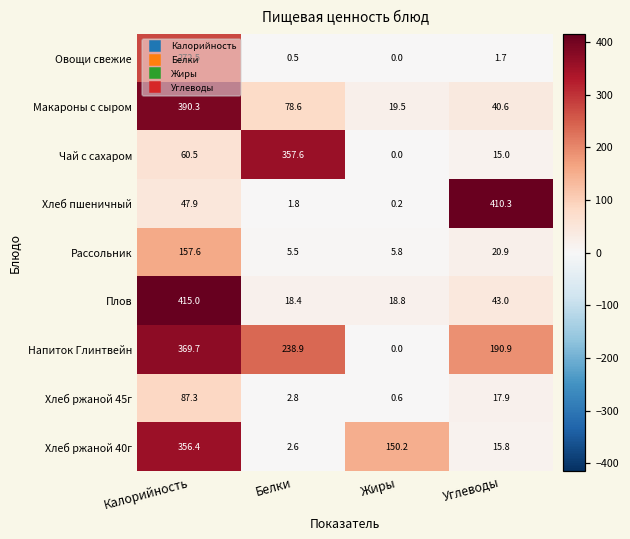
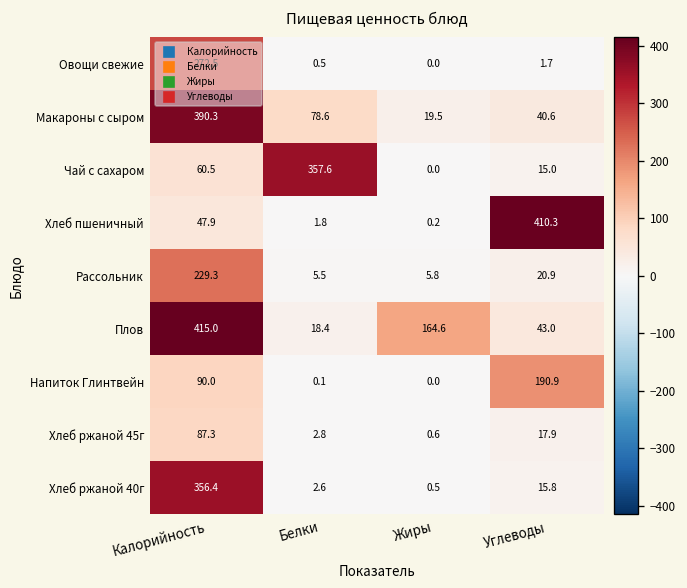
  {
    "Овощи свежие": {
      "Белки": 0.5,
      "Жиры": 0.0,
      "Углеводы": 1.7
    },
    "Макароны с сыром": {
      "Калорийность": 390.3,
      "Белки": 78.6,
      "Жиры": 19.5,
      "Углеводы": 40.6
    },
    "Чай с сахаром": {
      "Калорийность": 60.5,
      "Белки": 357.6,
      "Жиры": 0.0,
      "Углеводы": 15.0
    },
    "Хлеб пшеничный": {
      "Калорийность": 47.9,
      "Белки": 1.8,
      "Жиры": 0.2,
      "Углеводы": 410.3
    },
    "Рассольник": {
-     "Калорийность": 157.6,
+     "Калорийность": 229.3,
      "Белки": 5.5,
      "Жиры": 5.8,
      "Углеводы": 20.9
    },
    "Плов": {
      "Калорийность": 415.0,
      "Белки": 18.4,
-     "Жиры": 18.8,
+     "Жиры": 164.6,
      "Углеводы": 43.0
    },
    "Напиток Глинтвейн": {
-     "Калорийность": 369.7,
-     "Белки": 238.9,
+     "Калорийность": 90.0,
+     "Белки": 0.1,
      "Жиры": 0.0,
      "Углеводы": 190.9
    },
    "Хлеб ржаной 45г": {
      "Калорийность": 87.3,
      "Белки": 2.8,
      "Жиры": 0.6,
      "Углеводы": 17.9
    },
    "Хлеб ржаной 40г": {
      "Калорийность": 356.4,
      "Белки": 2.6,
-     "Жиры": 150.2,
+     "Жиры": 0.5,
      "Углеводы": 15.8
    }
  }
